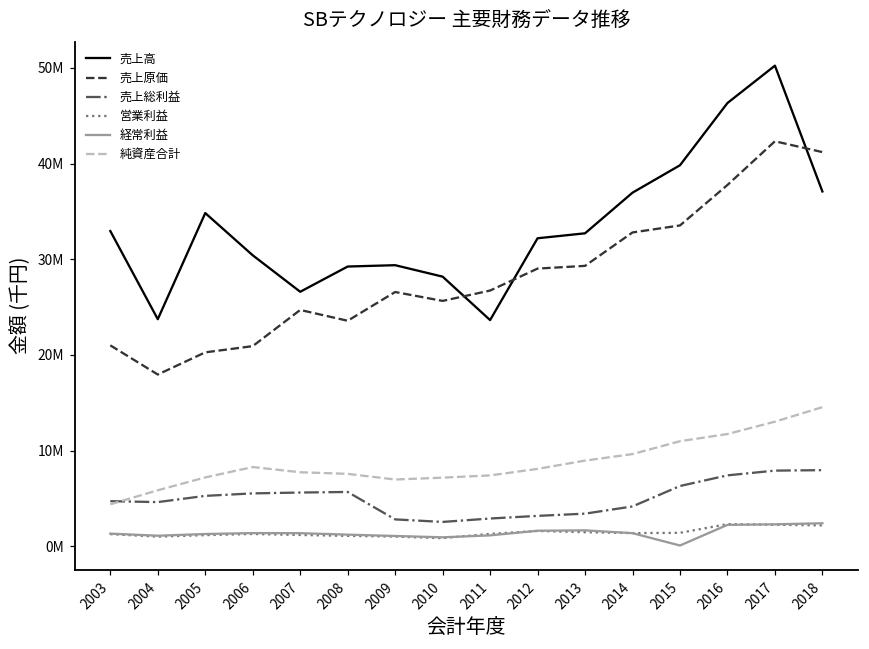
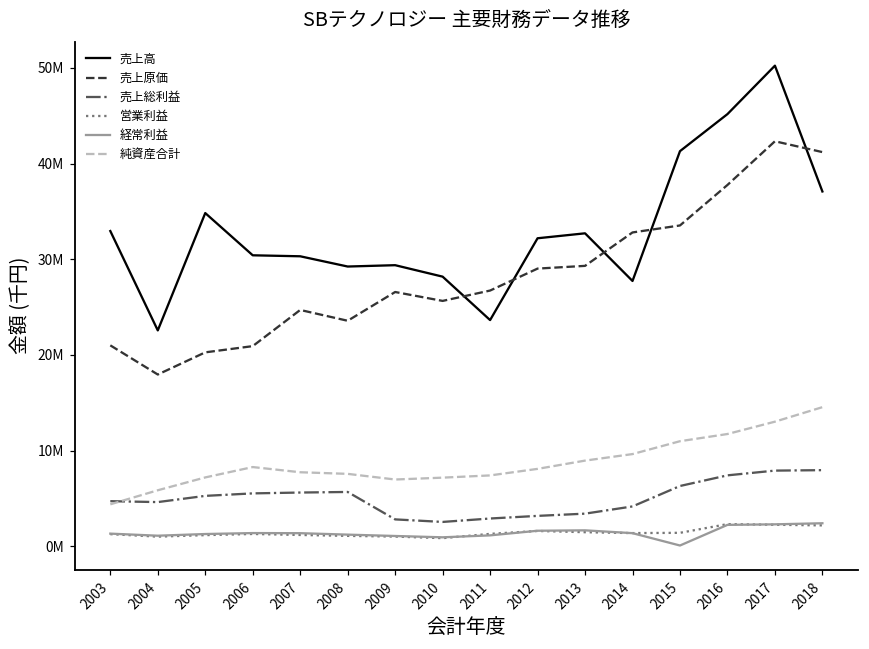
  {
    "売上高": {
      "2003": 33000000,
-     "2004": 24000000,
+     "2004": 23000000,
      "2005": 35000000,
      "2006": 30000000,
-     "2007": 27000000,
+     "2007": 30000000,
      "2008": 29000000,
      "2009": 29000000,
      "2010": 28000000,
      "2011": 24000000,
      "2012": 32000000,
      "2013": 33000000,
-     "2014": 37000000,
-     "2015": 40000000,
-     "2016": 46000000,
+     "2014": 28000000,
+     "2015": 41000000,
+     "2016": 45000000,
      "2017": 50000000,
      "2018": 37000000
    }
  }
